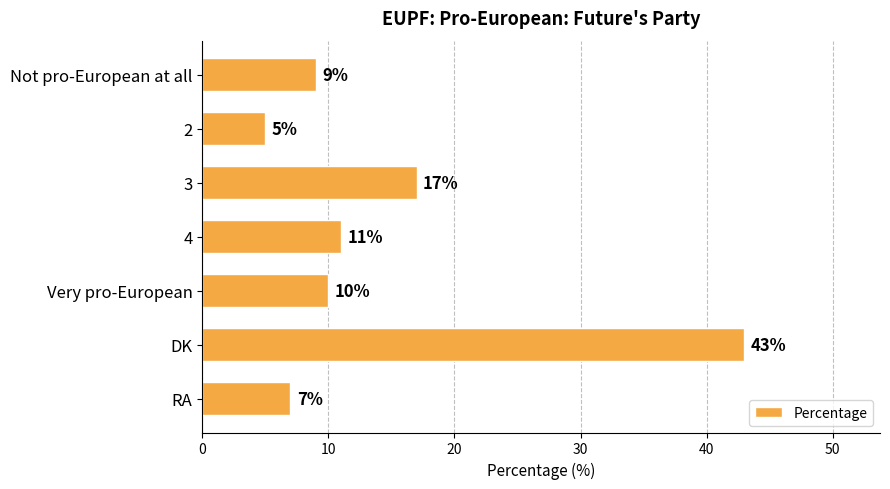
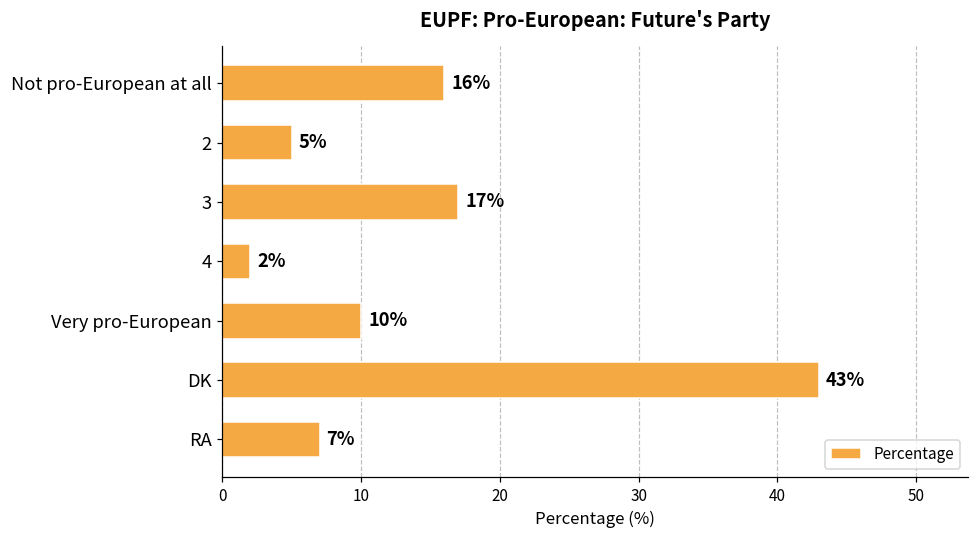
  {
-   "Not pro-European at all": "9%",
+   "Not pro-European at all": "16%",
    "2": "5%",
    "3": "17%",
-   "4": "11%",
+   "4": "2%",
    "Very pro-European": "10%",
    "DK": "43%",
    "RA": "7%"
  }
